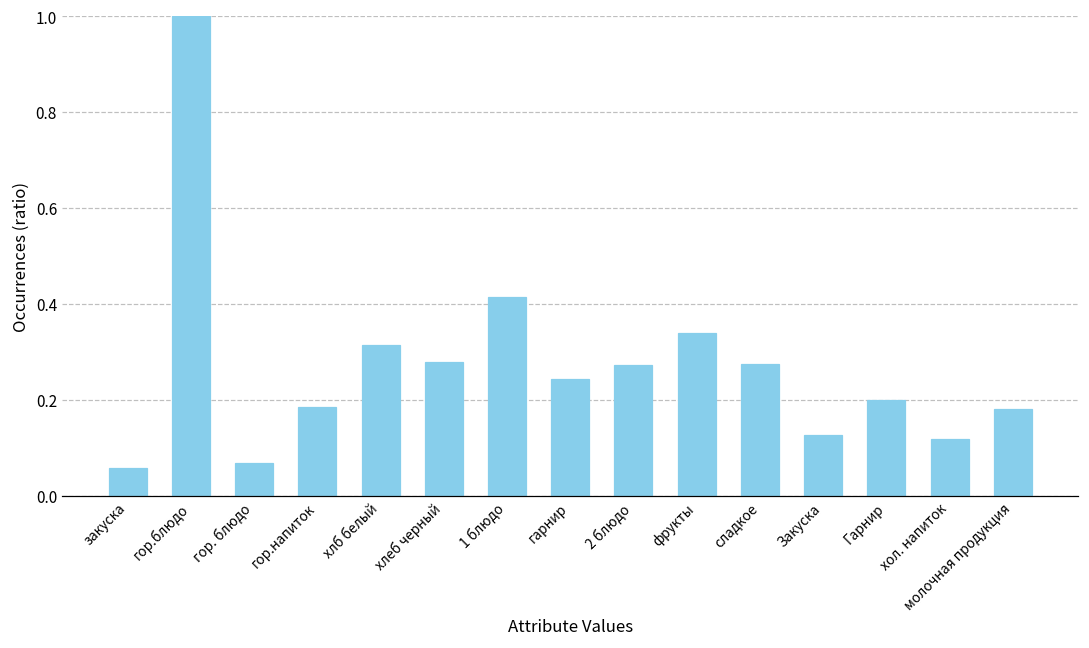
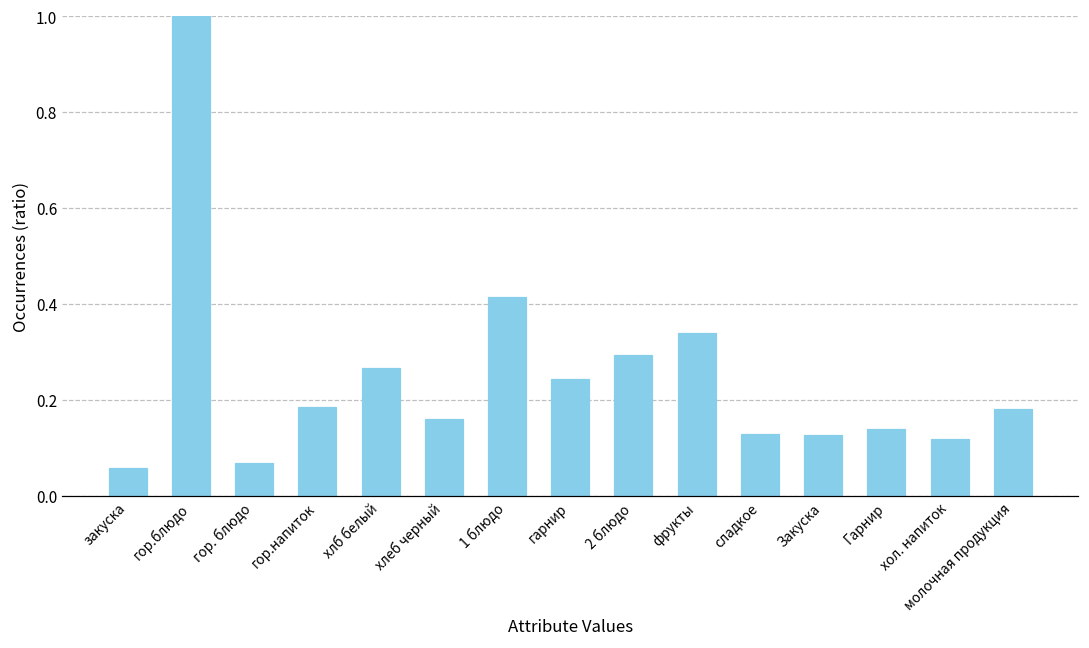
  {
    "закуска": 0.06,
    "гор.блюдо": 1.00,
    "гор. блюдо": 0.07,
    "гор.напиток": 0.19,
-   "хлб белый": 0.31,
-   "хлеб черный": 0.28,
+   "хлб белый": 0.27,
+   "хлеб черный": 0.16,
    "1 блюдо": 0.41,
    "гарнир": 0.24,
-   "2 блюдо": 0.27,
+   "2 блюдо": 0.29,
    "фрукты": 0.34,
-   "сладкое": 0.28,
+   "сладкое": 0.13,
    "Закуска": 0.13,
-   "Гарнир": 0.20,
+   "Гарнир": 0.14,
    "хол. напиток": 0.12,
    "молочная продукция": 0.18
  }
